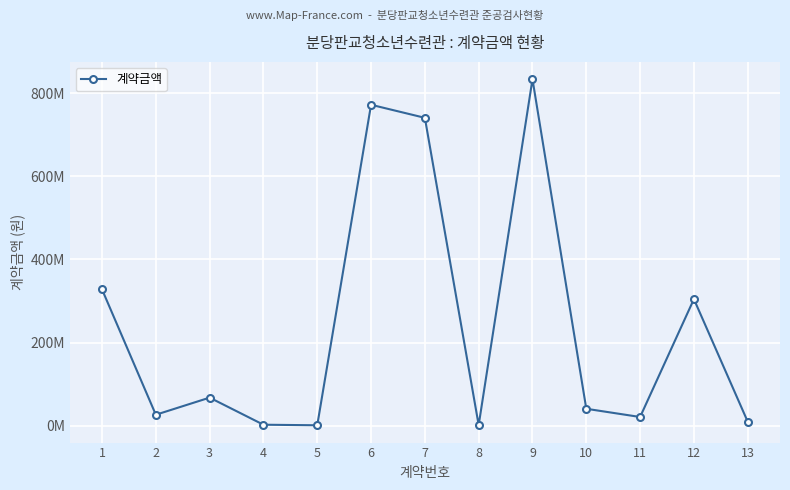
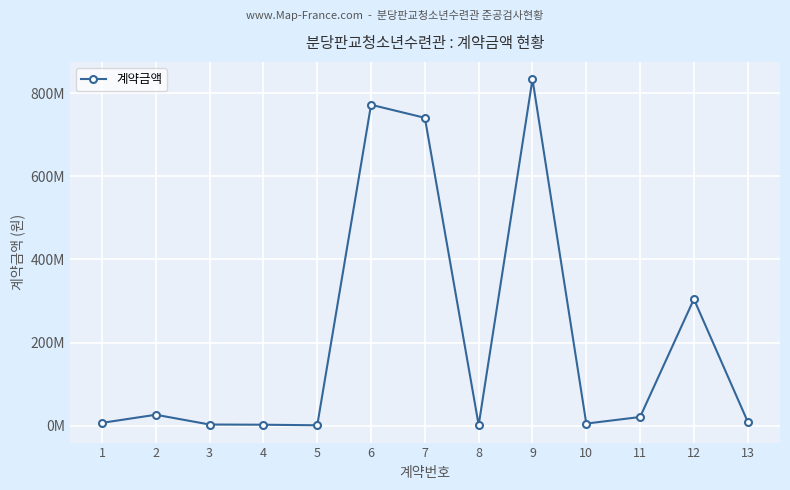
  {
-   "1": 330000000,
+   "1": 10000000,
    "2": 30000000,
-   "3": 70000000,
+   "3": 0,
    "4": 0,
    "5": 0,
    "6": 770000000,
    "7": 740000000,
    "8": 0,
    "9": 830000000,
-   "10": 40000000,
+   "10": 0,
    "11": 20000000,
    "12": 300000000,
    "13": 10000000
  }
